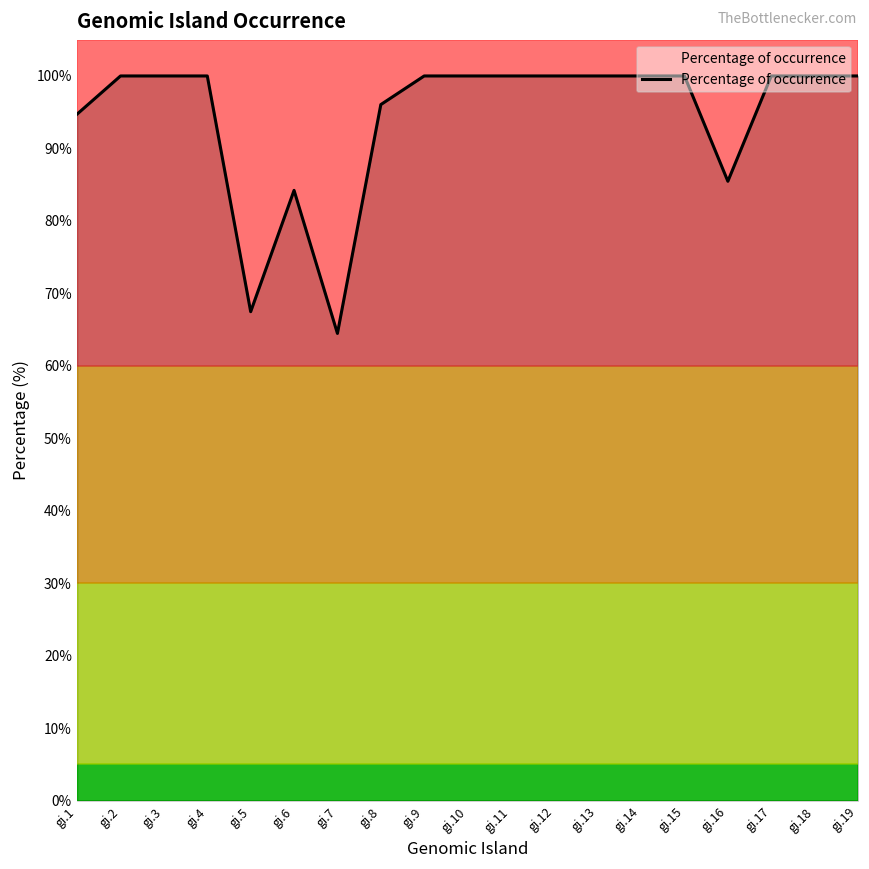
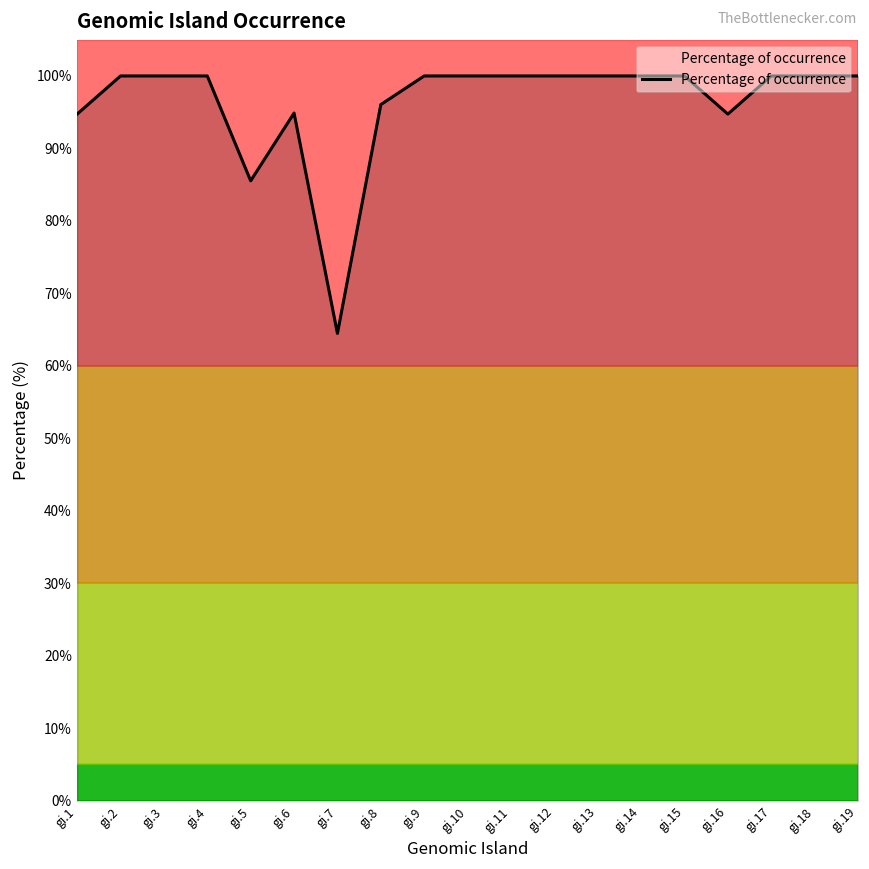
  {
    "gi.1": "95%",
    "gi.2": "100%",
    "gi.3": "100%",
    "gi.4": "100%",
-   "gi.5": "67%",
-   "gi.6": "84%",
+   "gi.5": "86%",
+   "gi.6": "95%",
    "gi.7": "64%",
    "gi.8": "96%",
    "gi.9": "100%",
    "gi.10": "100%",
    "gi.11": "100%",
    "gi.12": "100%",
    "gi.13": "100%",
-   "gi.16": "85%",
+   "gi.16": "95%",
    "gi.19": "100%"
  }
